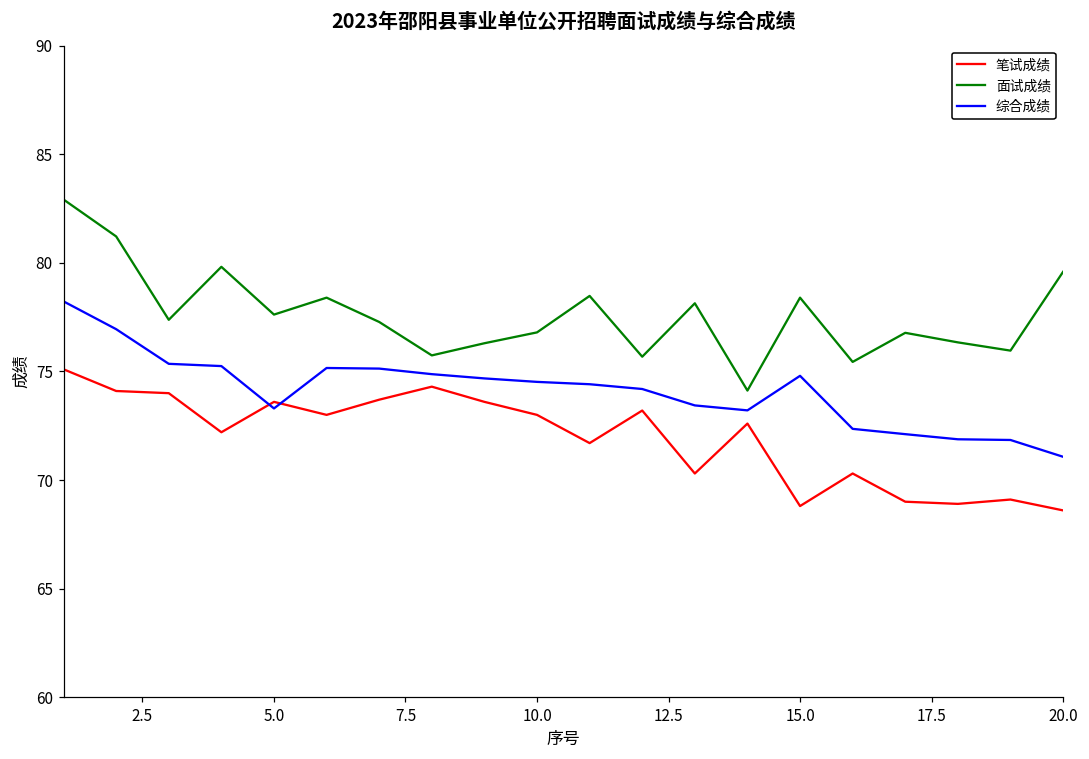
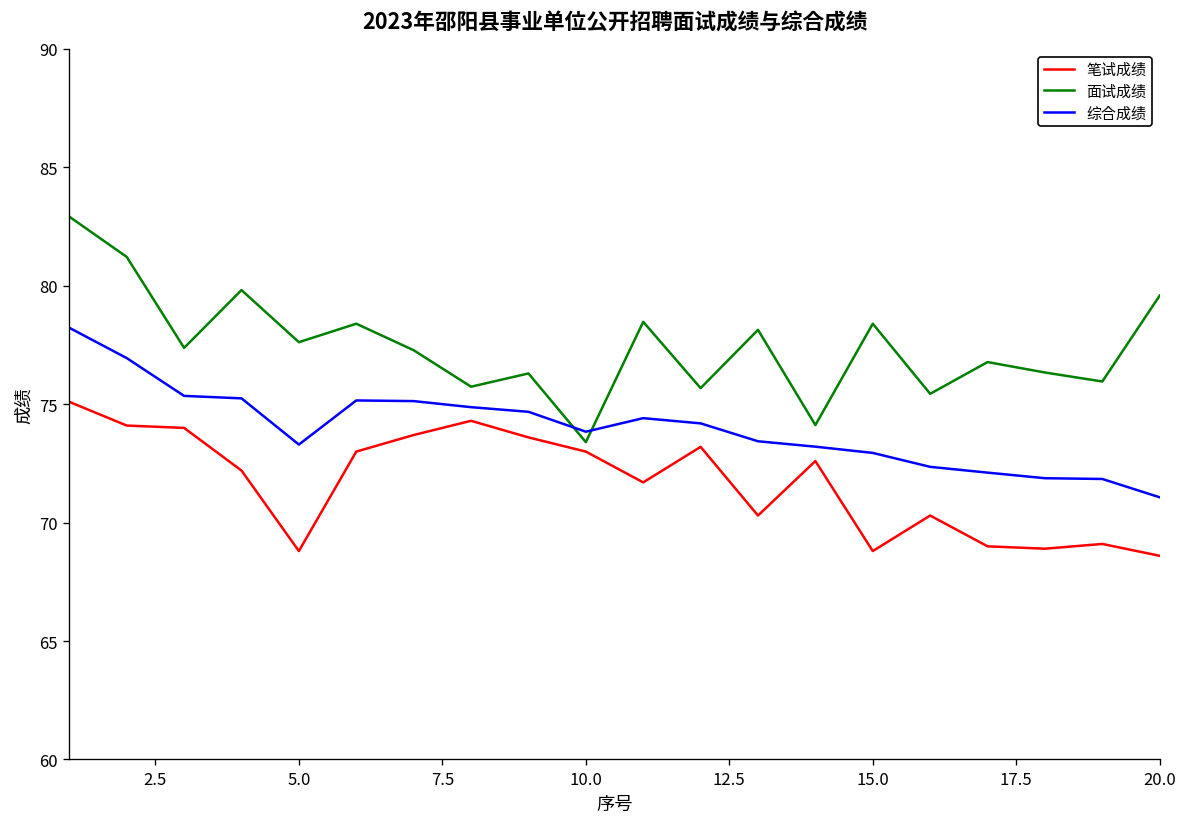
  {
    "笔试成绩": {
-     "5.0": 73.6,
+     "5.0": 68.8,
      "10.0": 73.0,
      "15.0": 68.8,
      "20.0": 68.6
    },
    "面试成绩": {
      "5.0": 77.6,
-     "10.0": 76.8,
+     "10.0": 73.4,
      "15.0": 78.4,
      "20.0": 79.6
    },
    "综合成绩": {
      "5.0": 73.3,
-     "10.0": 74.5,
-     "15.0": 74.8,
+     "10.0": 73.8,
+     "15.0": 72.9,
      "20.0": 71.1
    }
  }
